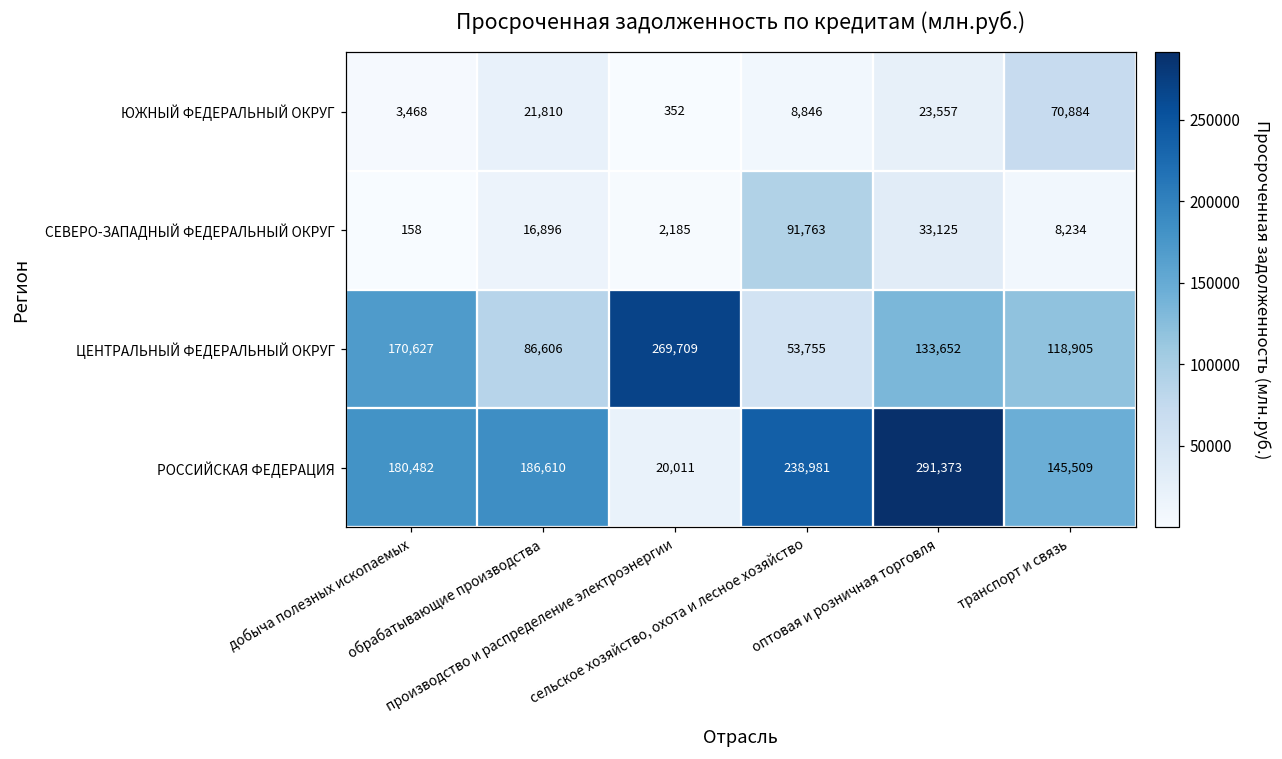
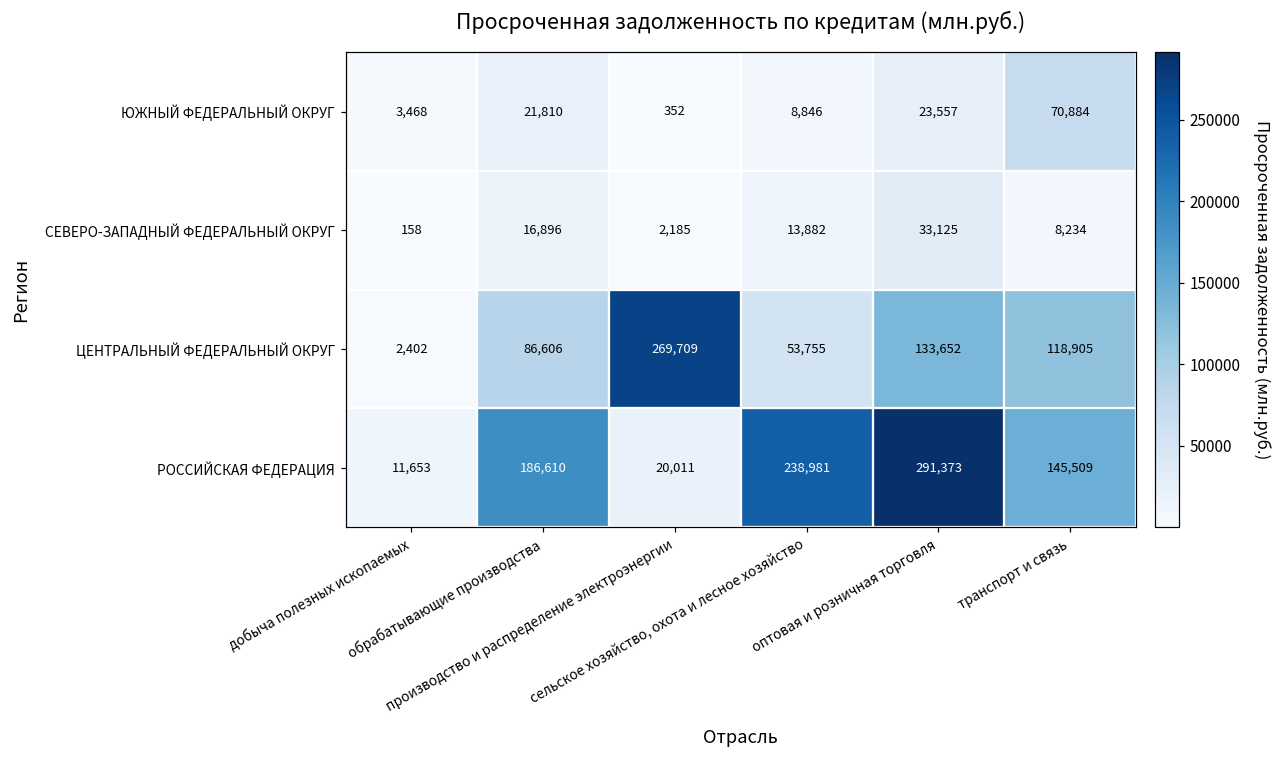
  {
    "ЮЖНЫЙ ФЕДЕРАЛЬНЫЙ ОКРУГ": {
      "добыча полезных ископаемых": "3,468",
      "обрабатывающие производства": "21,810",
      "производство и распределение электроэнергии": "352",
      "сельское хозяйство, охота и лесное хозяйство": "8,846",
      "оптовая и розничная торговля": "23,557",
      "транспорт и связь": "70,884"
    },
    "СЕВЕРО-ЗАПАДНЫЙ ФЕДЕРАЛЬНЫЙ ОКРУГ": {
      "добыча полезных ископаемых": "158",
      "обрабатывающие производства": "16,896",
      "производство и распределение электроэнергии": "2,185",
-     "сельское хозяйство, охота и лесное хозяйство": "91,763",
+     "сельское хозяйство, охота и лесное хозяйство": "13,882",
      "оптовая и розничная торговля": "33,125",
      "транспорт и связь": "8,234"
    },
    "ЦЕНТРАЛЬНЫЙ ФЕДЕРАЛЬНЫЙ ОКРУГ": {
-     "добыча полезных ископаемых": "170,627",
+     "добыча полезных ископаемых": "2,402",
      "обрабатывающие производства": "86,606",
      "производство и распределение электроэнергии": "269,709",
      "сельское хозяйство, охота и лесное хозяйство": "53,755",
      "оптовая и розничная торговля": "133,652",
      "транспорт и связь": "118,905"
    },
    "РОССИЙСКАЯ ФЕДЕРАЦИЯ": {
-     "добыча полезных ископаемых": "180,482",
+     "добыча полезных ископаемых": "11,653",
      "обрабатывающие производства": "186,610",
      "производство и распределение электроэнергии": "20,011",
      "сельское хозяйство, охота и лесное хозяйство": "238,981",
      "оптовая и розничная торговля": "291,373",
      "транспорт и связь": "145,509"
    }
  }
